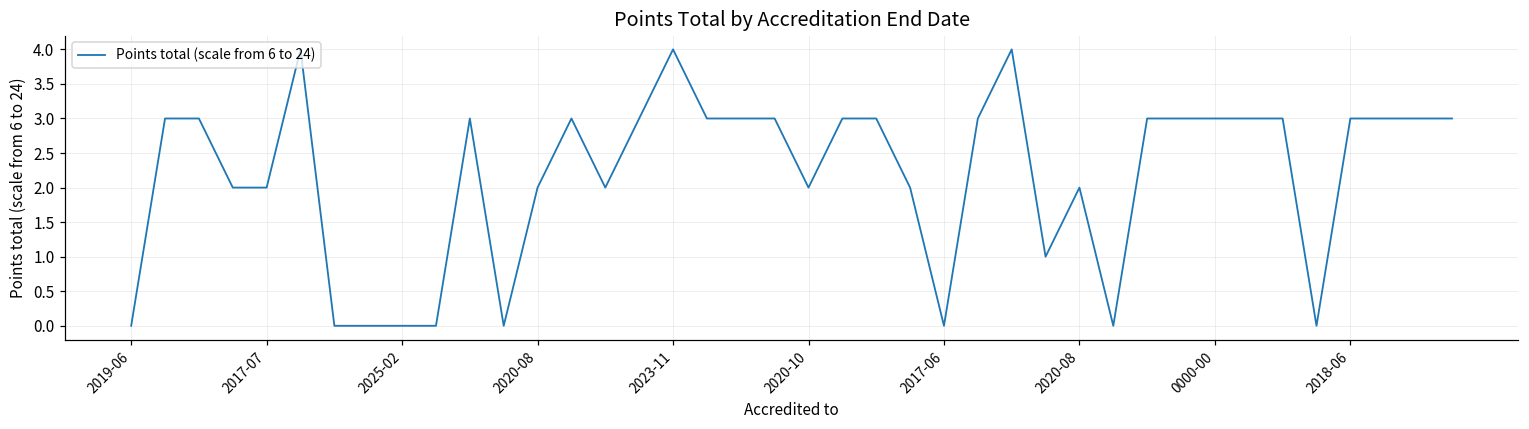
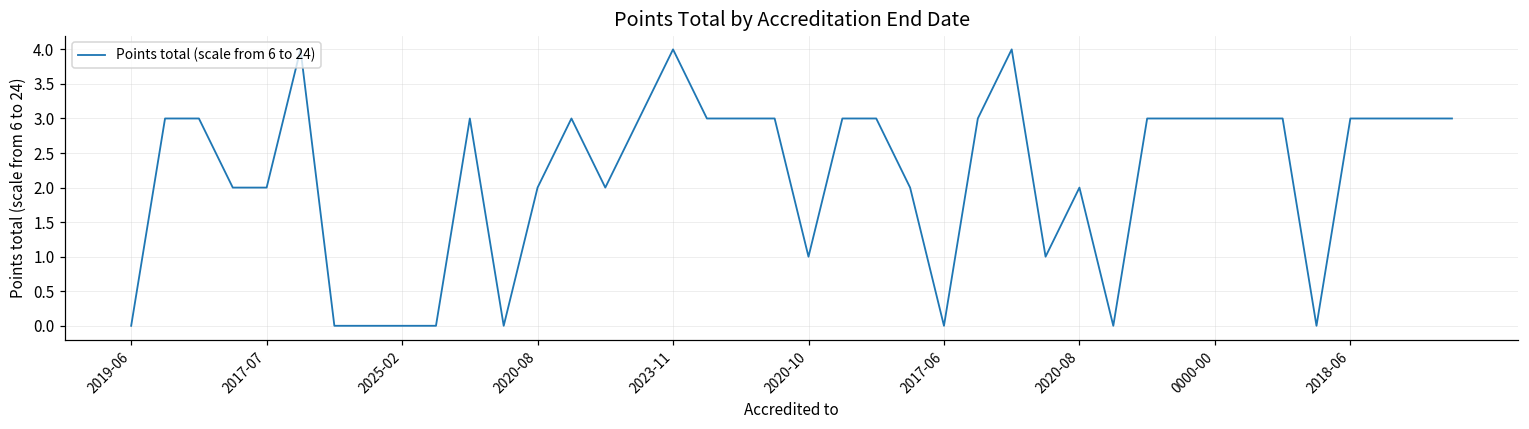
  {
    "2019-06": 0,
    "2023-11": 4,
-   "2020-10": 2,
+   "2020-10": 1,
    "2017-06": 0
  }
